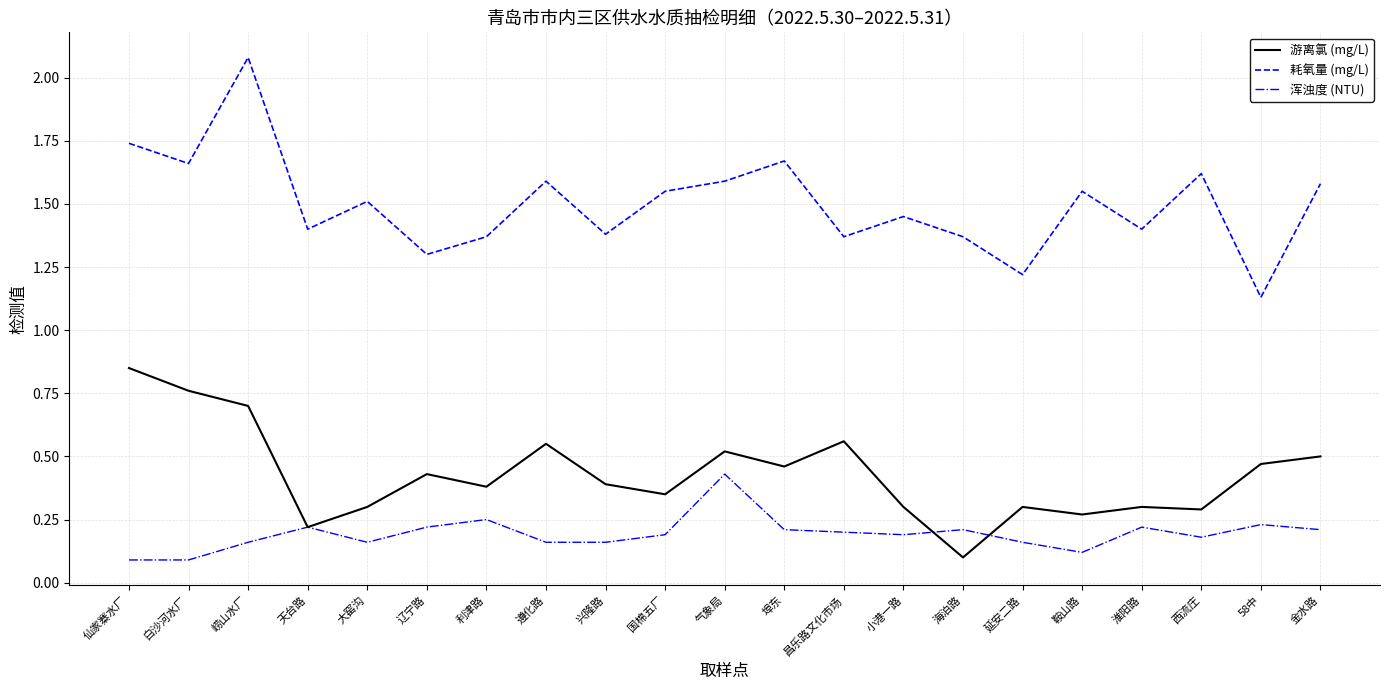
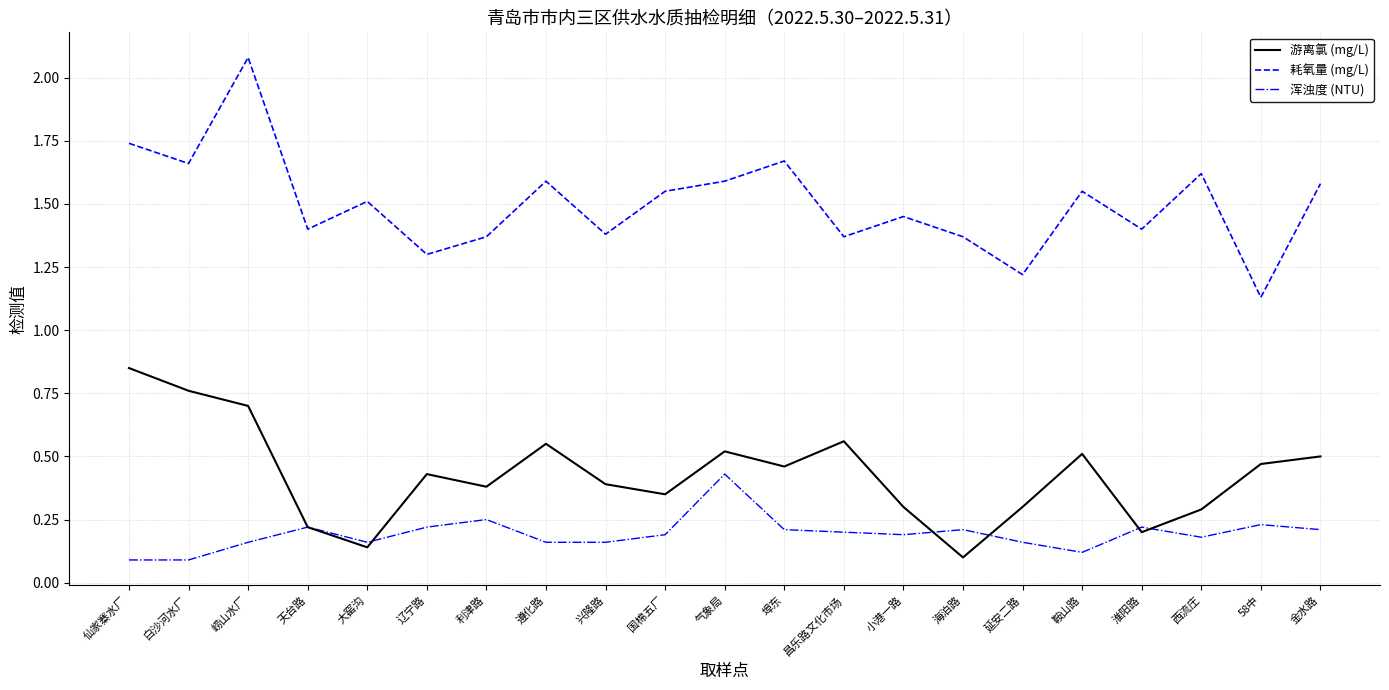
  {
    "游离氯 (mg/L)": {
      "仙家寨水厂": 0.85,
      "白沙河水厂": 0.76,
      "崂山水厂": 0.70,
-     "大窑沟": 0.30,
+     "大窑沟": 0.14,
      "辽宁路": 0.43,
      "利津路": 0.38,
      "遵化路": 0.55,
      "兴隆路": 0.39,
      "国棉五厂": 0.35,
      "气象局": 0.52,
      "埠东": 0.46,
      "昌乐路文化市场": 0.56,
      "小港一路": 0.30,
      "海泊路": 0.10,
      "延安二路": 0.30,
-     "鞍山路": 0.27,
-     "淮阳路": 0.3,
+     "鞍山路": 0.51,
+     "淮阳路": 0.2,
      "西流庄": 0.29,
      "58中": 0.47,
      "金水路": 0.50
    }
  }
